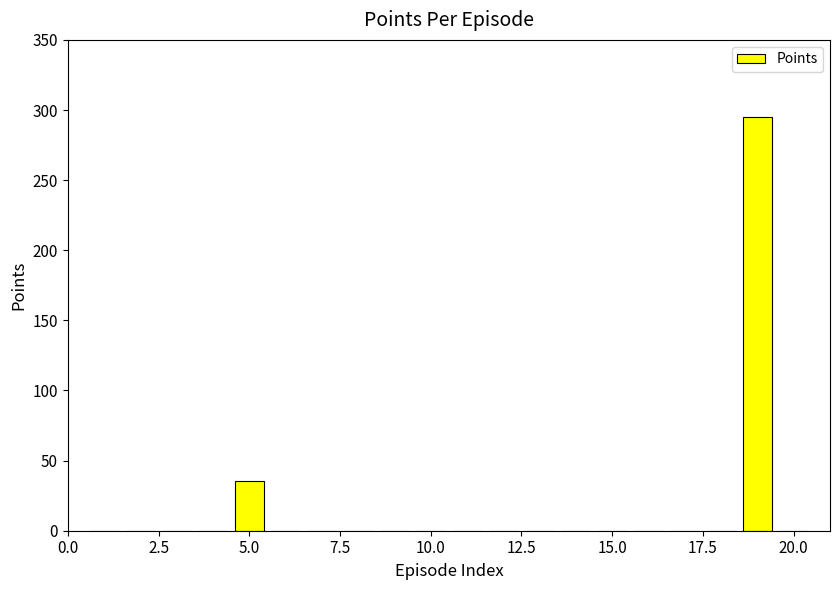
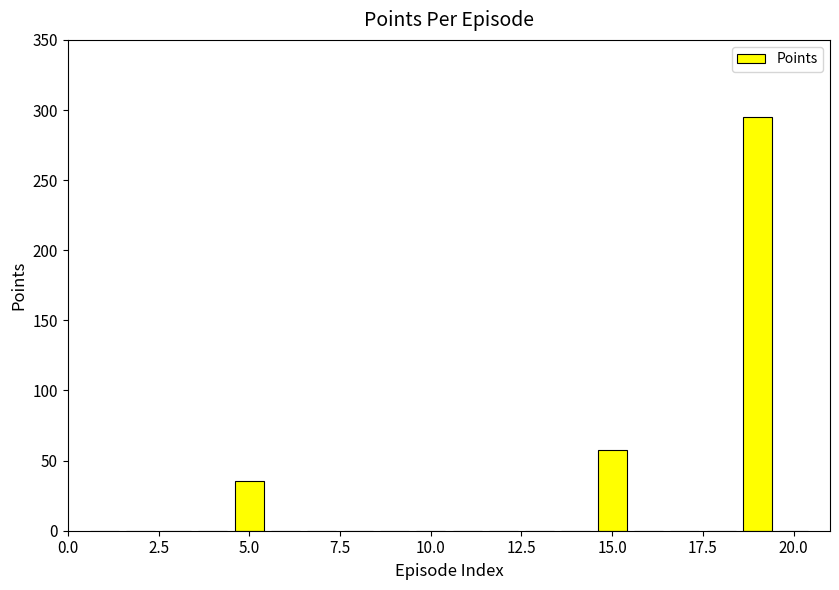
  {
    "5.0": 36,
    "10.0": 0,
-   "15.0": 0,
+   "15.0": 58,
    "20.0": 0
  }
